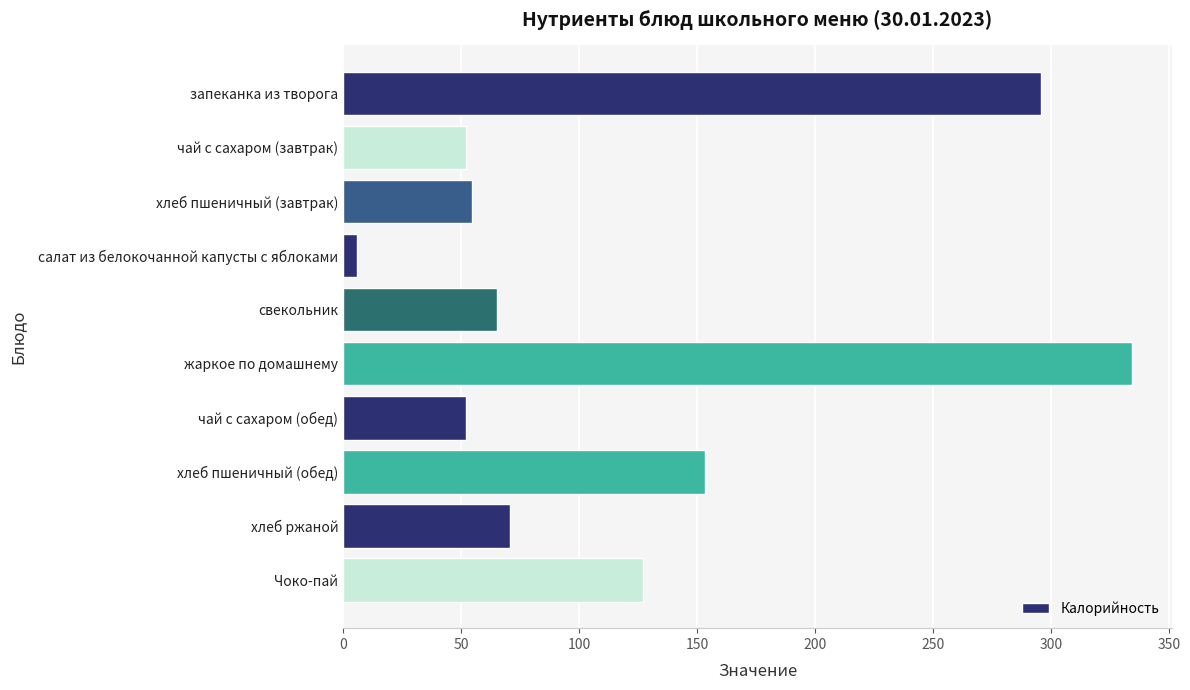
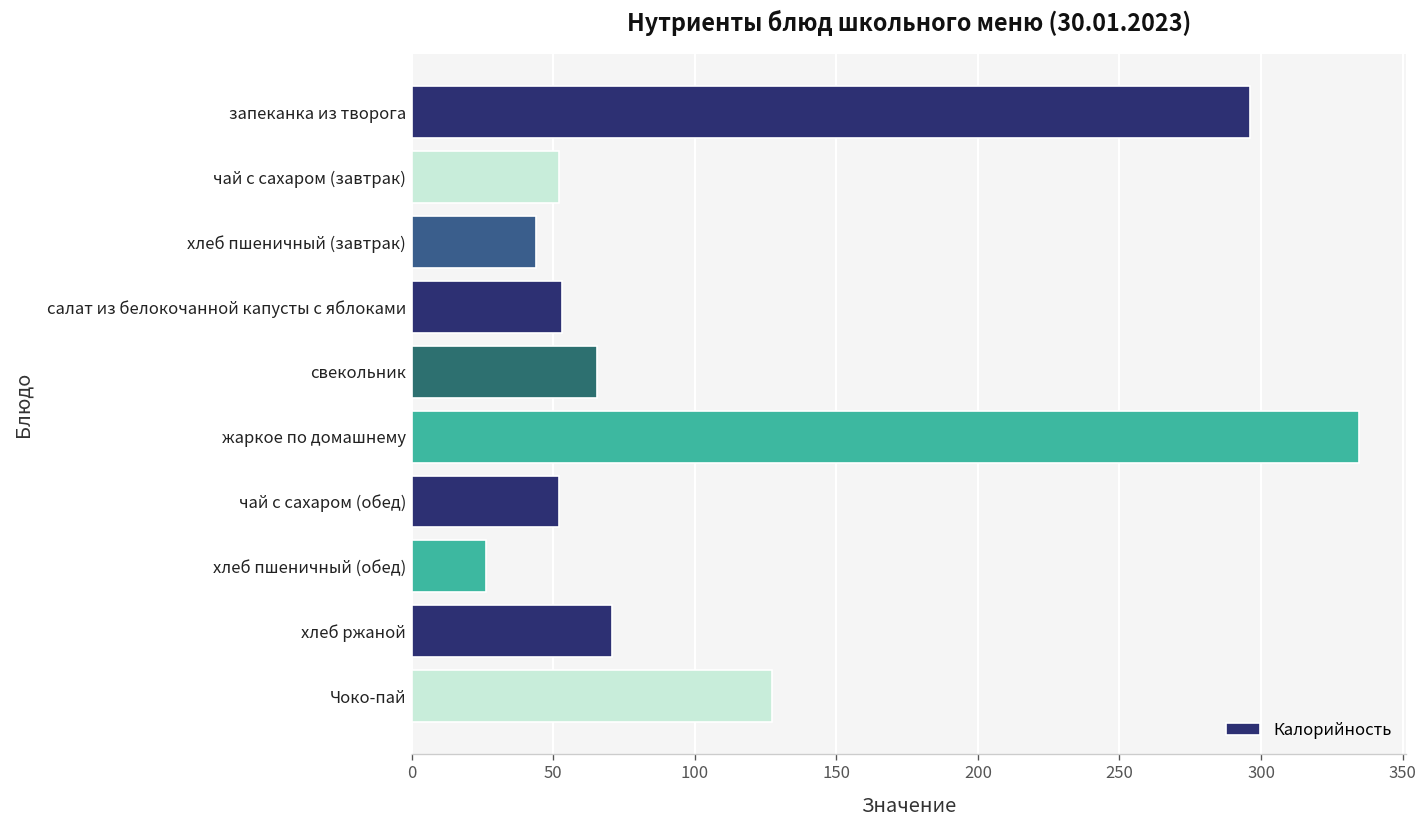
  {
    "запеканка из творога": 296,
    "чай с сахаром (завтрак)": 52,
-   "хлеб пшеничный (завтрак)": 55,
-   "салат из белокочанной капусты с яблоками": 6,
+   "хлеб пшеничный (завтрак)": 44,
+   "салат из белокочанной капусты с яблоками": 53,
    "свекольник": 65,
    "жаркое по домашнему": 335,
    "чай с сахаром (обед)": 52,
-   "хлеб пшеничный (обед)": 153,
+   "хлеб пшеничный (обед)": 26,
    "хлеб ржаной": 71,
    "Чоко-пай": 127
  }
